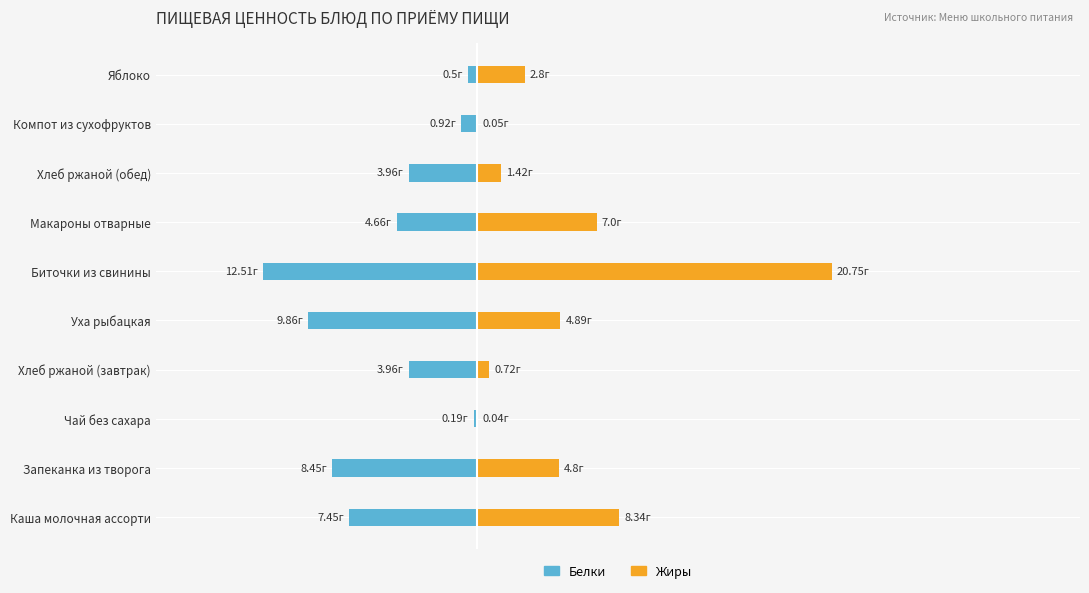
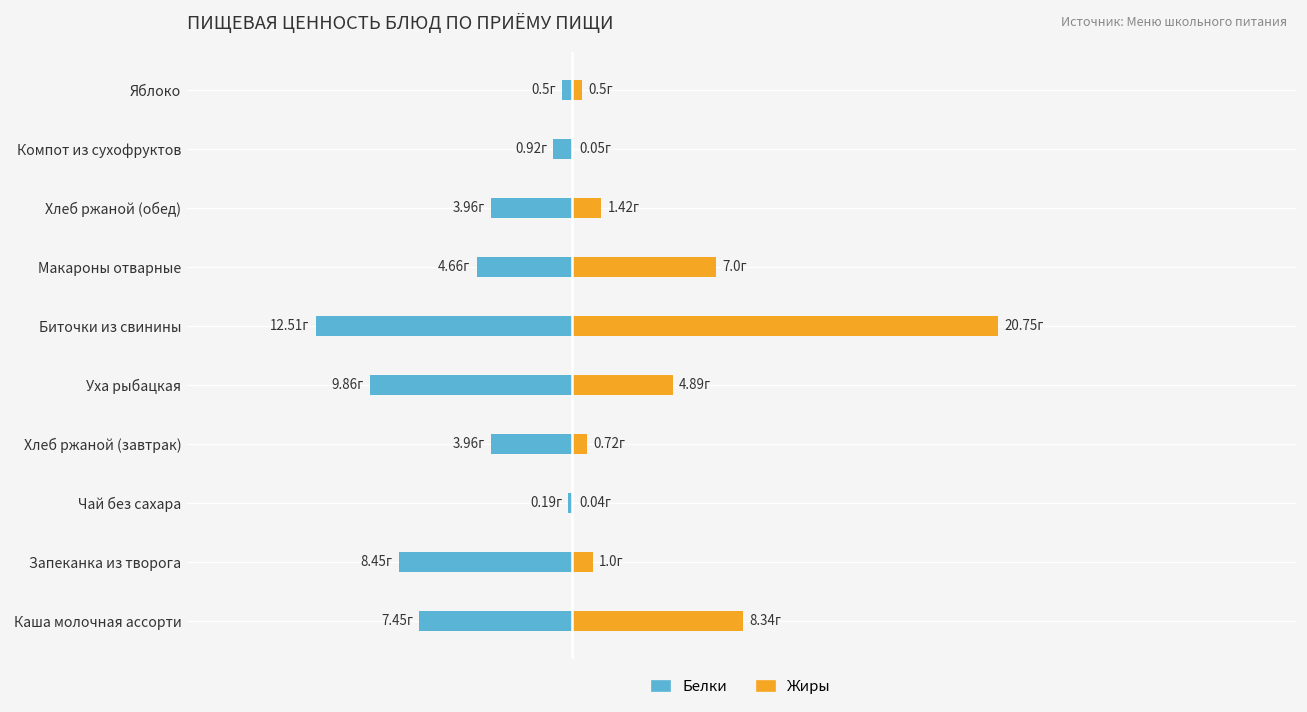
  {
    "Жиры": {
-     "Яблоко": "2.8г",
+     "Яблоко": "0.5г",
      "Компот из сухофруктов": "0.05г",
      "Хлеб ржаной (обед)": "1.42г",
      "Макароны отварные": "7.0г",
      "Биточки из свинины": "20.75г",
      "Уха рыбацкая": "4.89г",
      "Хлеб ржаной (завтрак)": "0.72г",
      "Чай без сахара": "0.04г",
-     "Запеканка из творога": "4.8г",
+     "Запеканка из творога": "1.0г",
      "Каша молочная ассорти": "8.34г"
    }
  }
